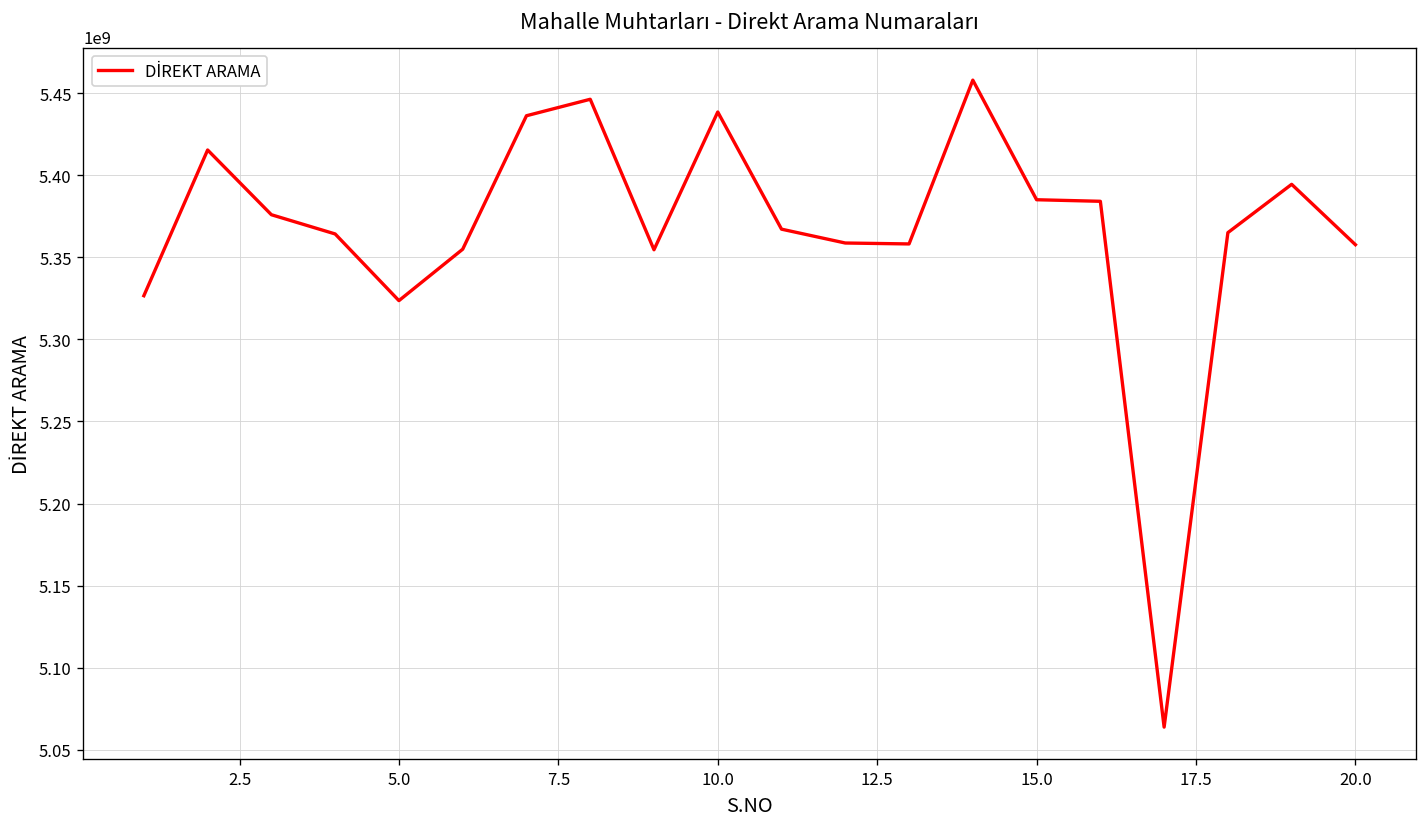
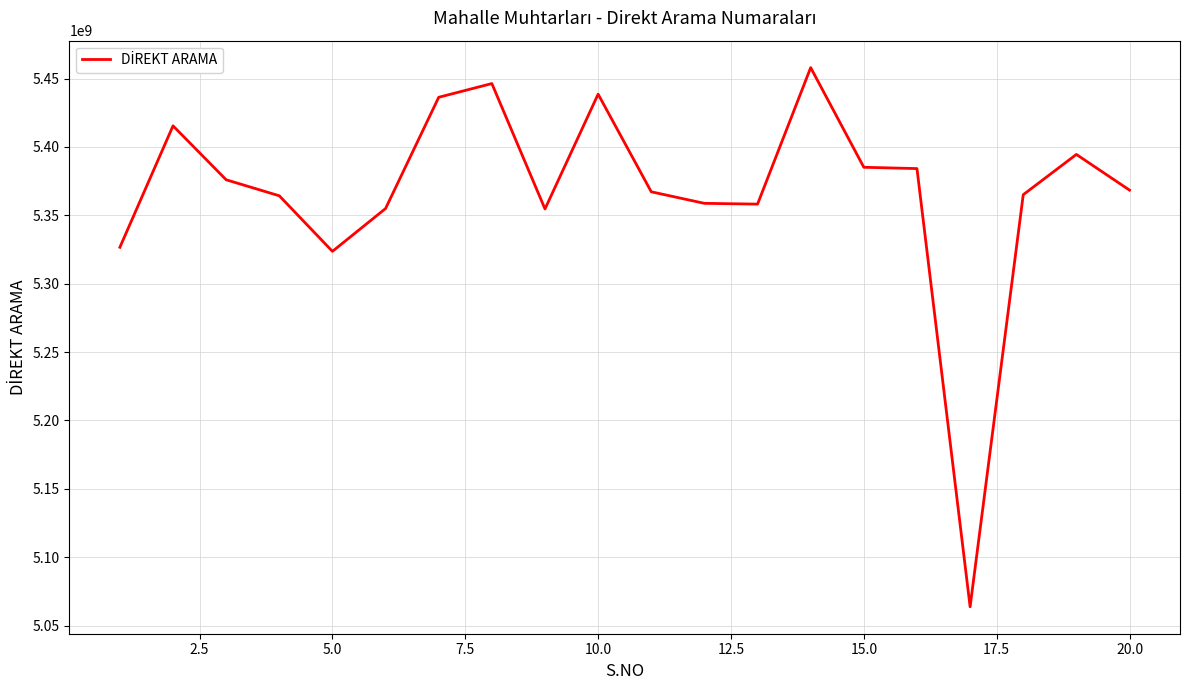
  {
    "5.0": 5324000000,
    "10.0": 5439000000,
    "15.0": 5385000000,
-   "20.0": 5358000000
+   "20.0": 5368000000
  }
